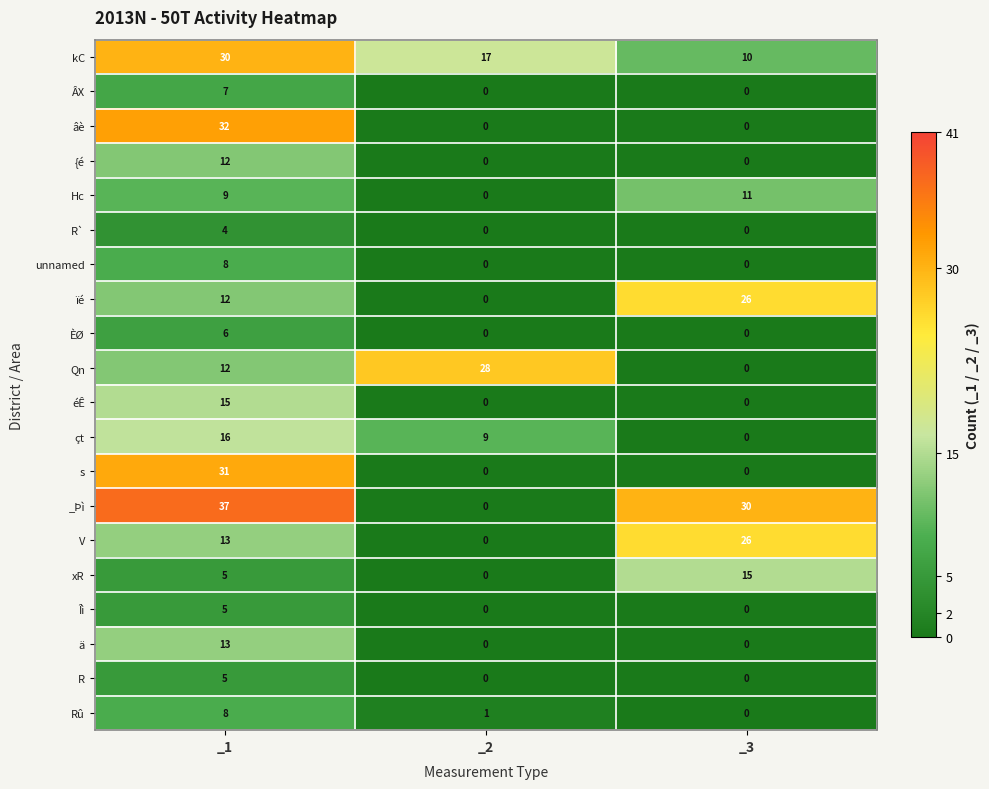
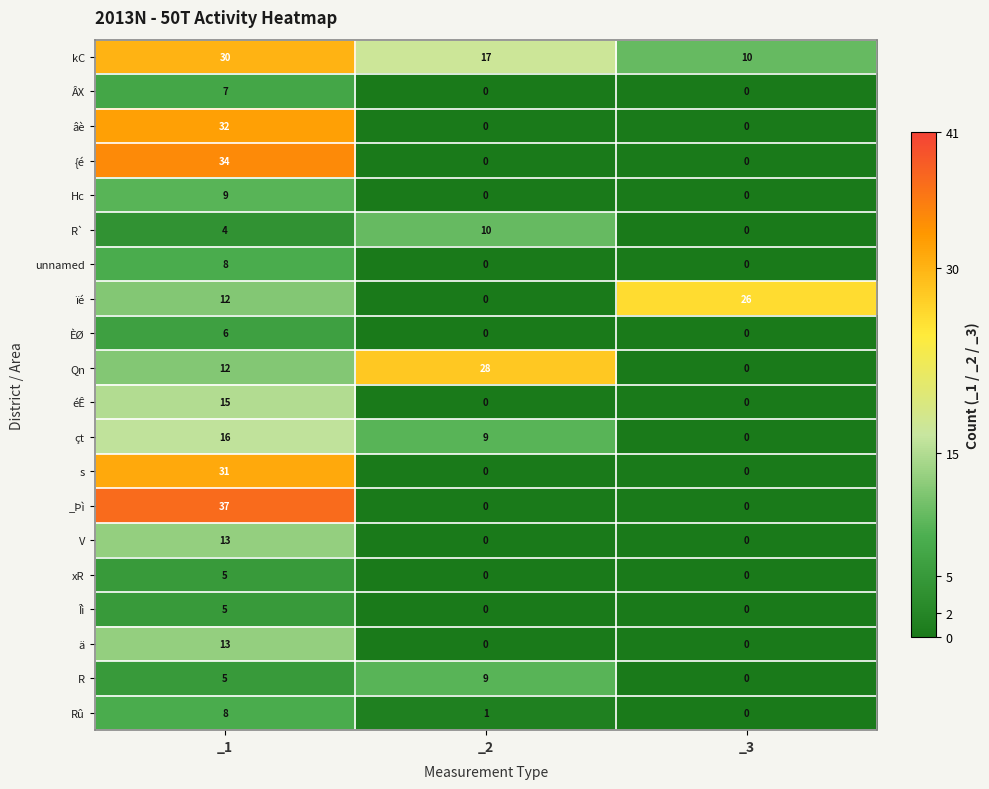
  {
    "kC": {
      "_1": 30,
      "_2": 17,
      "_3": 10
    },
    "ÂX": {
      "_1": 7,
      "_2": 0,
      "_3": 0
    },
    "âè": {
      "_1": 32,
      "_2": 0,
      "_3": 0
    },
    "{é": {
-     "_1": 12,
+     "_1": 34,
      "_2": 0,
      "_3": 0
    },
    "Hc": {
      "_1": 9,
      "_2": 0,
-     "_3": 11
+     "_3": 0
    },
    "R`": {
      "_1": 4,
-     "_2": 0,
+     "_2": 10,
      "_3": 0
    },
    "unnamed": {
      "_1": 8,
      "_2": 0,
      "_3": 0
    },
    "ïé": {
      "_1": 12,
      "_2": 0,
      "_3": 26
    },
    "ÈØ": {
      "_1": 6,
      "_2": 0,
      "_3": 0
    },
    "Qn": {
      "_1": 12,
      "_2": 28,
      "_3": 0
    },
    "éÊ": {
      "_1": 15,
      "_2": 0,
      "_3": 0
    },
    "çt": {
      "_1": 16,
      "_2": 9,
      "_3": 0
    },
    "s": {
      "_1": 31,
      "_2": 0,
      "_3": 0
    },
    "_Þì": {
      "_1": 37,
      "_2": 0,
-     "_3": 30
+     "_3": 0
    },
    "V": {
      "_1": 13,
      "_2": 0,
-     "_3": 26
+     "_3": 0
    },
    "xR": {
      "_1": 5,
      "_2": 0,
-     "_3": 15
+     "_3": 0
    },
    "Îì": {
      "_1": 5,
      "_2": 0,
      "_3": 0
    },
    "ä": {
      "_1": 13,
      "_2": 0,
      "_3": 0
    },
    "R": {
      "_1": 5,
-     "_2": 0,
+     "_2": 9,
      "_3": 0
    },
    "Rû": {
      "_1": 8,
      "_2": 1,
      "_3": 0
    }
  }
